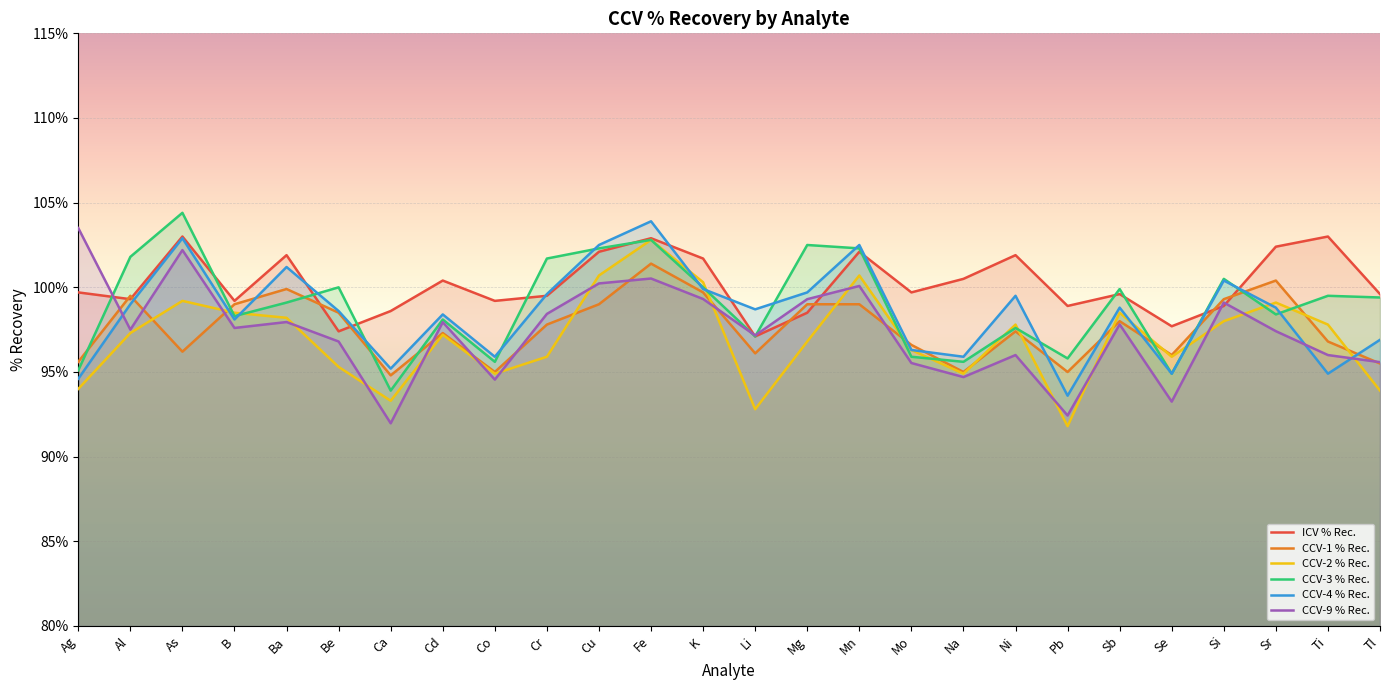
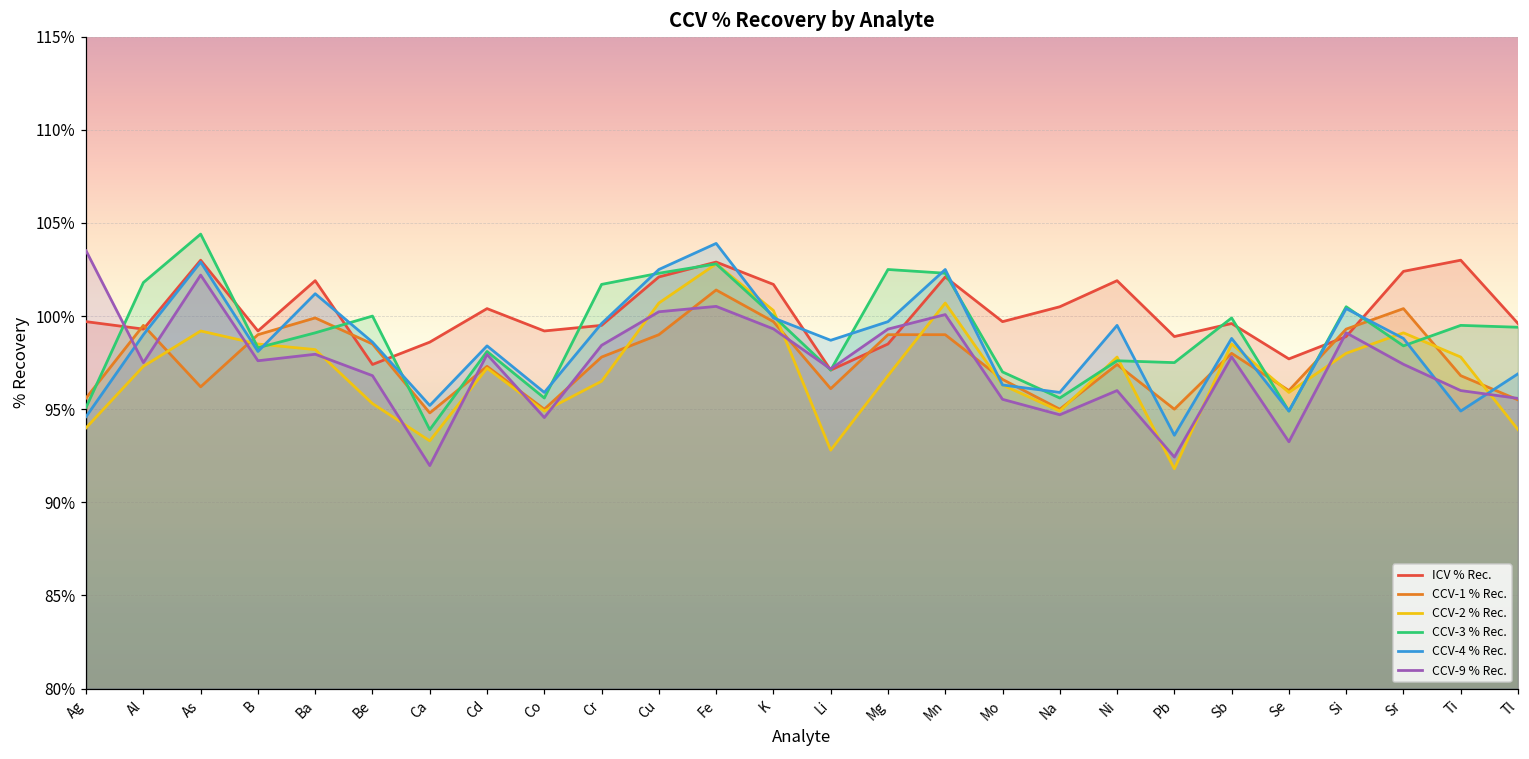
  {
    "CCV-2 % Rec.": {
      "Ag": "94.0%",
      "Al": "97.3%",
      "As": "99.2%",
      "B": "98.5%",
      "Ba": "98.2%",
      "Be": "95.3%",
      "Ca": "93.3%",
-     "Cr": "95.9%",
+     "Cr": "96.5%",
      "Cu": "100.7%",
      "K": "100.3%",
      "Li": "92.8%",
      "Mg": "96.8%",
      "Mn": "100.7%",
      "Ni": "97.8%",
      "Pb": "91.8%",
      "Sb": "98.5%",
      "Si": "98.0%",
      "Sr": "99.1%",
      "Ti": "97.8%",
      "Tl": "93.9%"
    },
    "CCV-3 % Rec.": {
      "Ag": "95.1%",
      "Al": "101.8%",
      "As": "104.4%",
      "B": "98.3%",
      "Ba": "99.1%",
      "Be": "100.0%",
      "Ca": "93.9%",
      "Cd": "98.1%",
      "Co": "95.6%",
      "Cr": "101.7%",
      "Cu": "102.3%",
      "Mg": "102.5%",
      "Mn": "102.3%",
-     "Mo": "95.9%",
+     "Mo": "97.0%",
      "Na": "95.6%",
      "Ni": "97.6%",
-     "Pb": "95.8%",
+     "Pb": "97.5%",
      "Sb": "99.9%",
      "Sr": "98.4%",
      "Ti": "99.5%",
      "Tl": "99.4%"
    },
    "CCV-4 % Rec.": {
      "Ag": "94.6%",
      "Al": "99.0%",
      "B": "98.1%",
      "Ba": "101.2%",
      "Ca": "95.2%",
      "Cd": "98.4%",
      "Co": "95.9%",
      "Cu": "102.5%",
      "Fe": "103.9%",
      "Li": "98.7%",
      "Mg": "99.7%",
      "Mn": "102.5%",
      "Na": "95.9%",
      "Ni": "99.5%",
      "Pb": "93.6%",
      "Sb": "98.8%",
      "Sr": "98.8%",
      "Ti": "94.9%",
      "Tl": "96.9%"
    },
    "CCV-9 % Rec.": {
      "Ag": "103.5%",
      "Al": "97.5%",
      "As": "102.2%",
      "B": "97.6%",
      "Ba": "98.0%",
      "Be": "96.8%",
      "Ca": "92.0%",
      "Cd": "97.9%",
      "Co": "94.6%",
      "Cr": "98.4%",
      "Cu": "100.2%",
      "Fe": "100.5%",
      "K": "99.3%",
      "Mg": "99.3%",
      "Mn": "100.1%",
      "Mo": "95.5%",
      "Na": "94.7%",
      "Ni": "96.0%",
      "Pb": "92.4%",
      "Sb": "97.8%",
      "Se": "93.3%",
      "Si": "99.1%",
      "Sr": "97.4%",
      "Ti": "96.0%"
    }
  }
